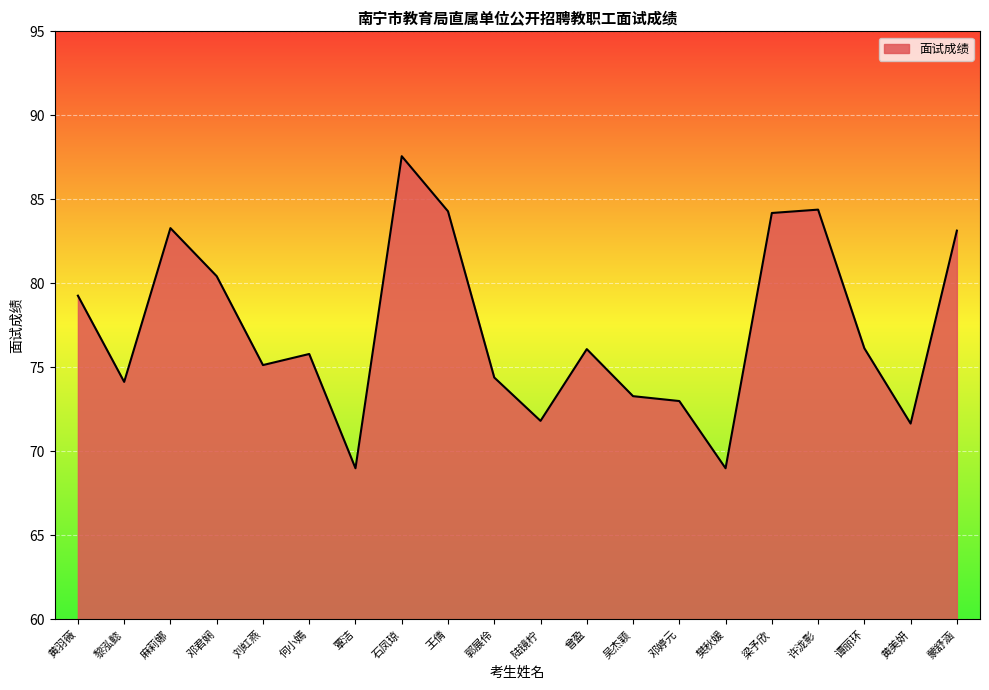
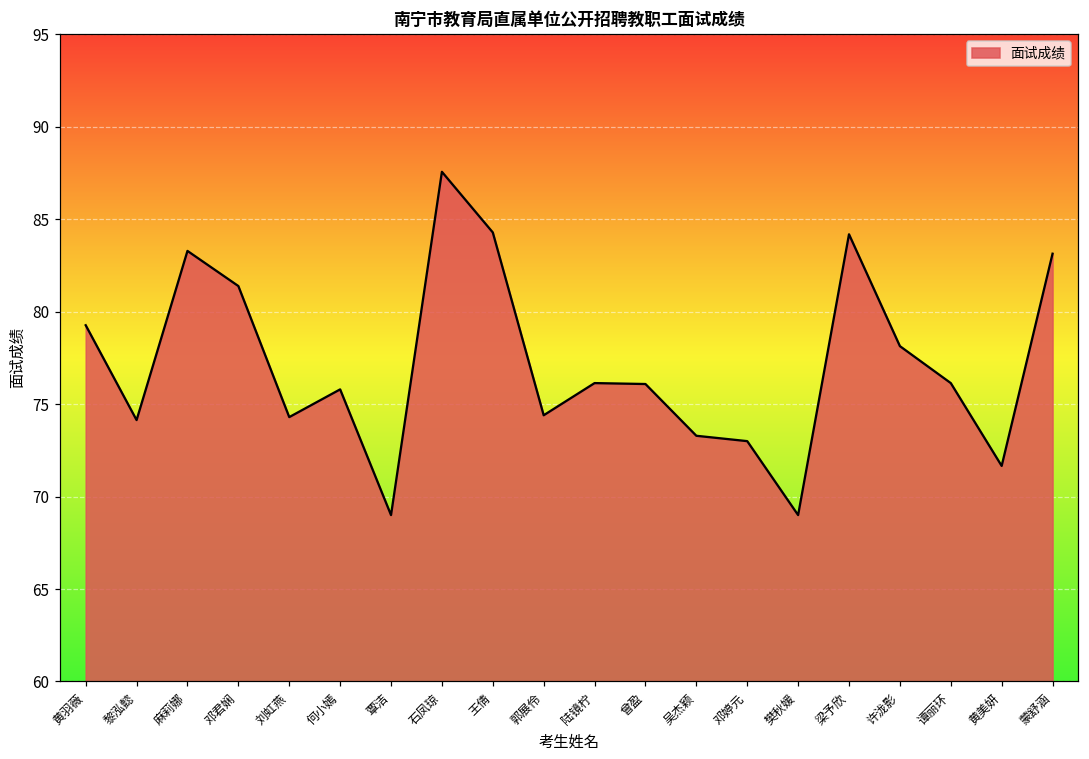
  {
    "黄羽薇": 79.3,
    "黎泓懿": 74.1,
    "麻莉娜": 83.3,
-   "邓君娴": 80.4,
-   "刘虹燕": 75.1,
+   "邓君娴": 81.4,
+   "刘虹燕": 74.3,
    "何小嫣": 75.8,
    "覃洁": 69.0,
    "石凤琼": 87.6,
    "王倩": 84.3,
    "郭展伶": 74.4,
-   "陆镜柠": 71.8,
+   "陆镜柠": 76.1,
    "曾盈": 76.1,
    "吴杰颖": 73.3,
    "邓婷元": 73.0,
    "樊秋媛": 69.0,
    "梁予欣": 84.2,
-   "许泷影": 84.4,
+   "许泷影": 78.1,
    "谭丽环": 76.1,
    "黄美妍": 71.7,
    "蒙舒涵": 83.1
  }
